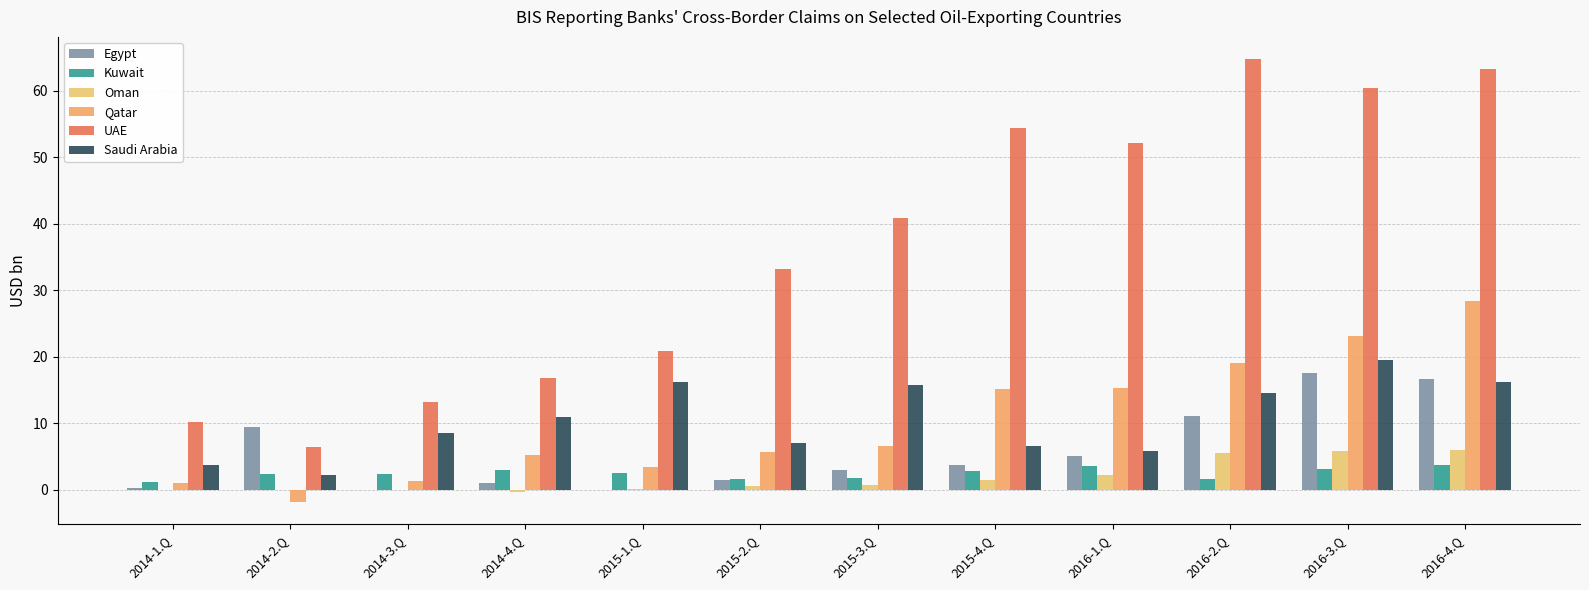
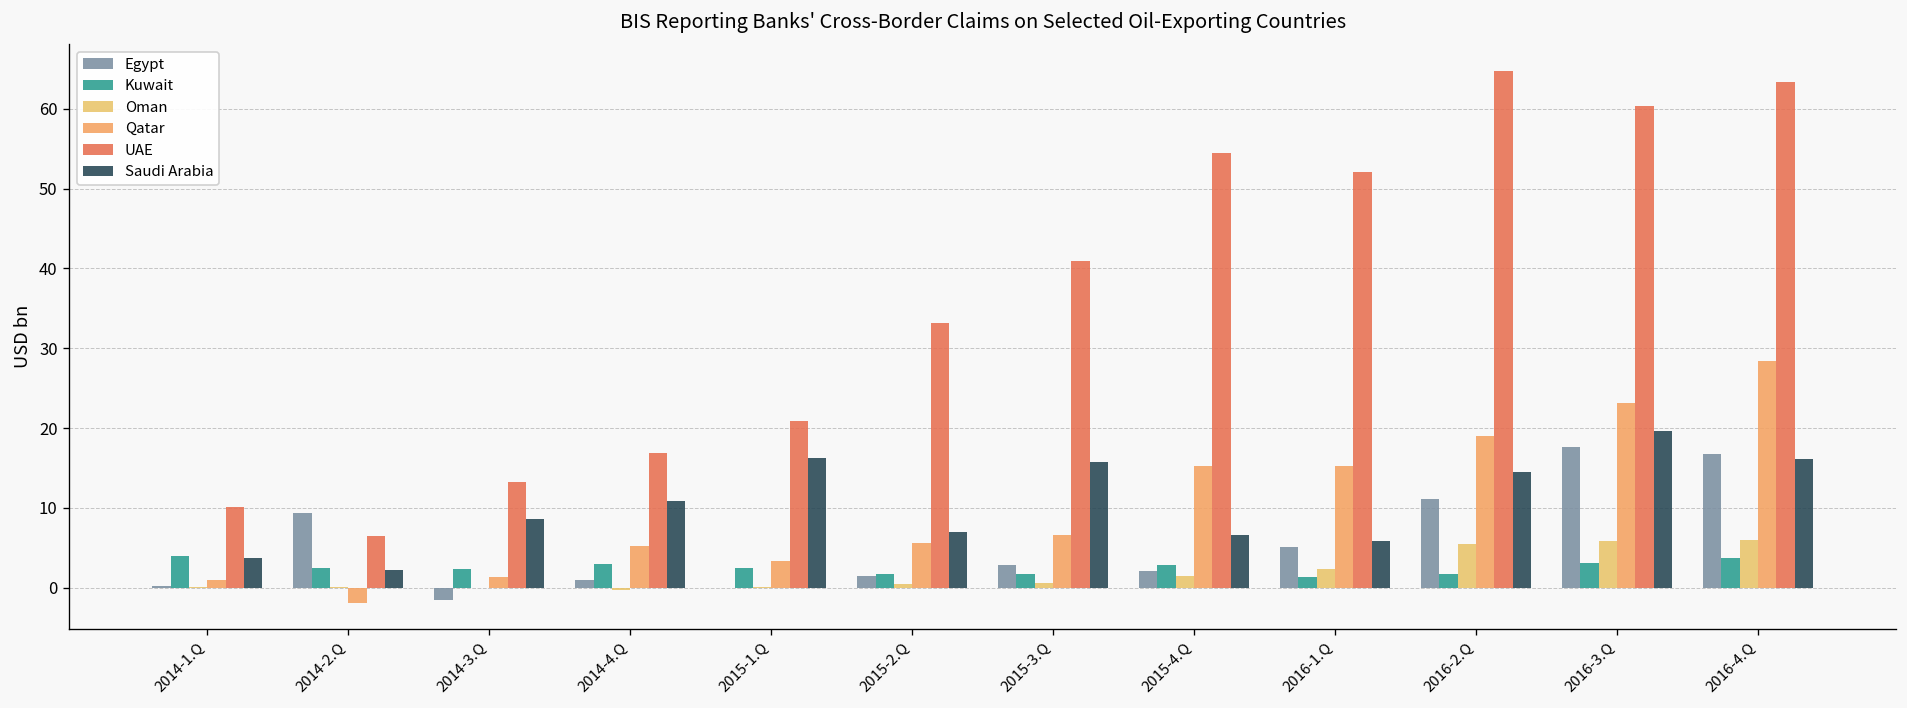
  {
    "Egypt": {
      "2014-2.Q": 9,
-     "2014-3.Q": 0,
+     "2014-3.Q": -2,
      "2014-4.Q": 1,
      "2015-2.Q": 1,
      "2015-3.Q": 3,
-     "2015-4.Q": 4,
+     "2015-4.Q": 2,
      "2016-1.Q": 5,
      "2016-2.Q": 11,
      "2016-3.Q": 18,
      "2016-4.Q": 17
    },
    "Kuwait": {
-     "2014-1.Q": 1,
+     "2014-1.Q": 4,
      "2014-2.Q": 2,
      "2014-3.Q": 2,
      "2014-4.Q": 3,
      "2015-1.Q": 2,
      "2015-2.Q": 2,
      "2015-3.Q": 2,
      "2015-4.Q": 3,
-     "2016-1.Q": 4,
+     "2016-1.Q": 1,
      "2016-2.Q": 2,
      "2016-3.Q": 3,
      "2016-4.Q": 4
    },
    "Saudi Arabia": {
      "2014-1.Q": 4,
      "2014-2.Q": 2,
      "2014-3.Q": 9,
      "2014-4.Q": 11,
      "2015-1.Q": 16,
      "2015-2.Q": 7,
      "2015-3.Q": 16,
      "2015-4.Q": 7,
      "2016-1.Q": 6,
      "2016-2.Q": 15,
      "2016-3.Q": 20,
      "2016-4.Q": 16
    }
  }
